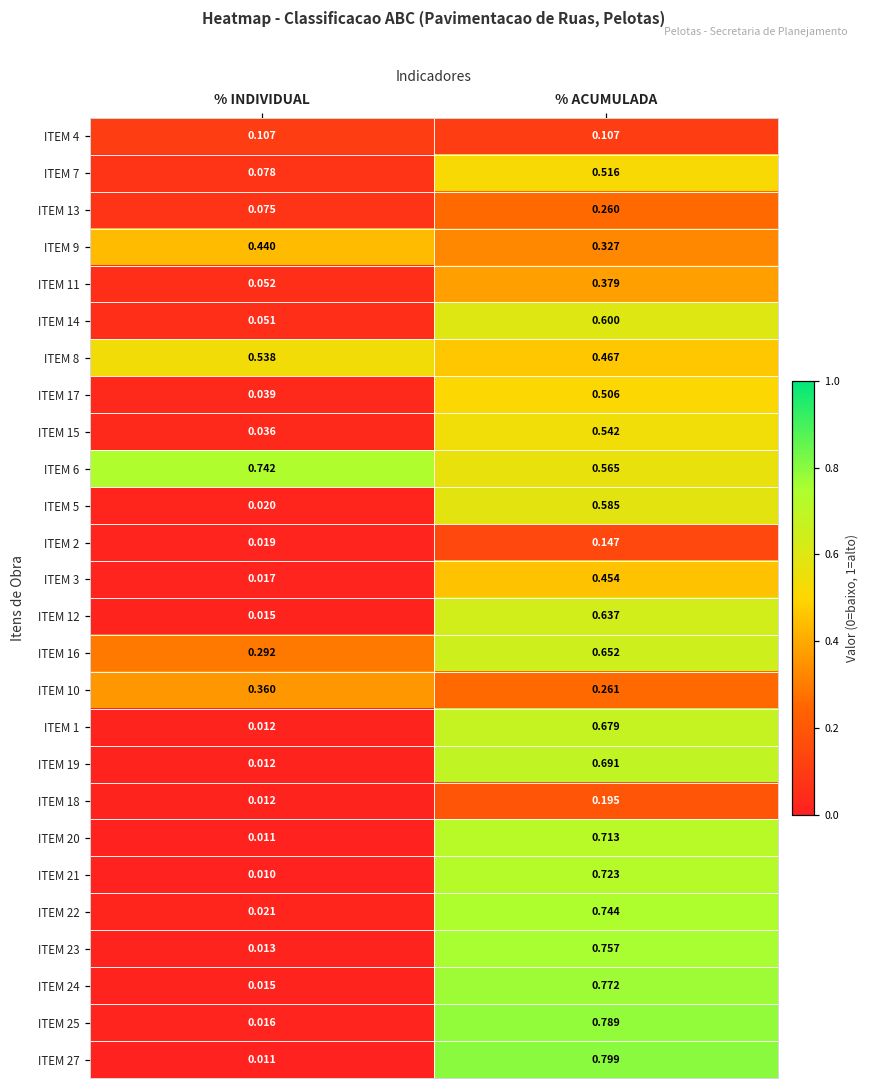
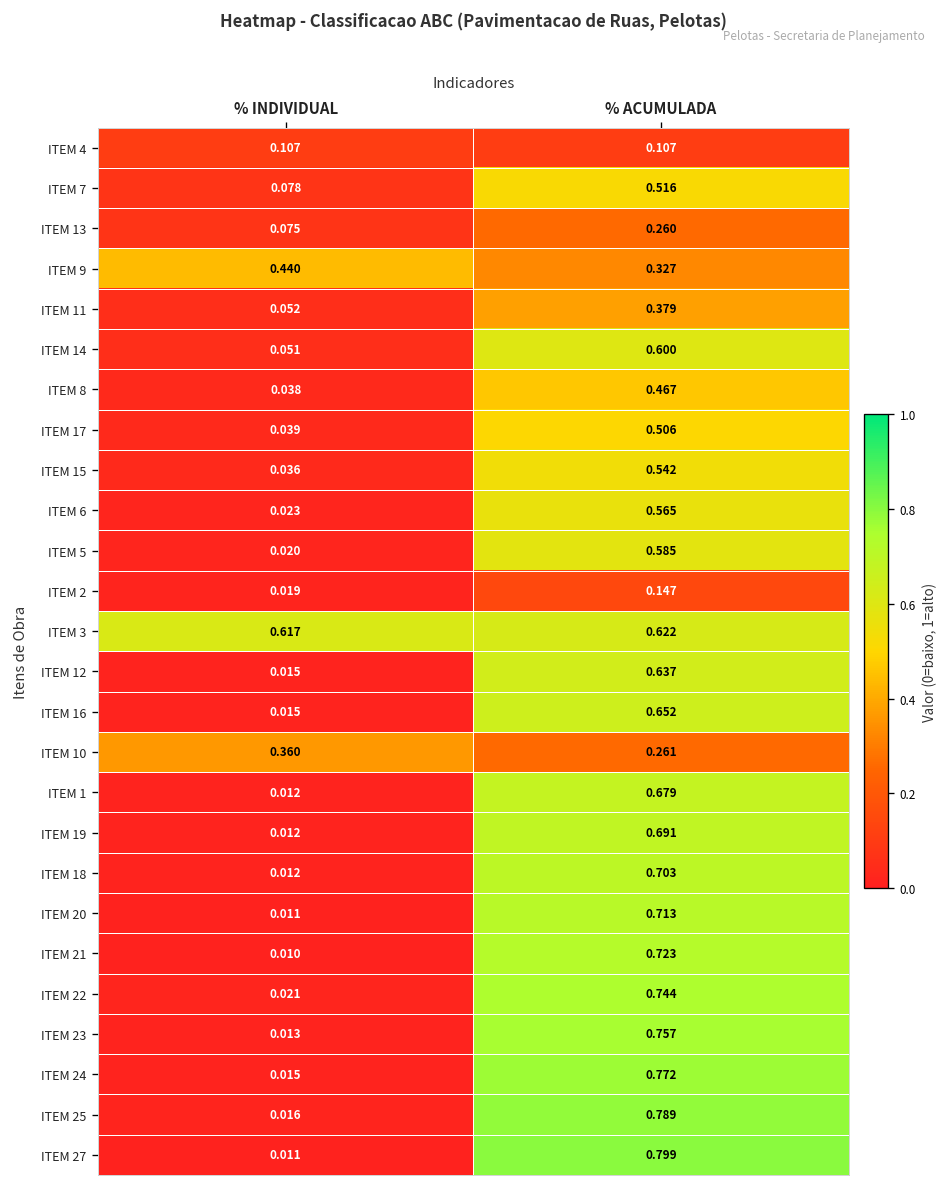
  {
    "ITEM 4": {
      "% INDIVIDUAL": 0.107,
      "% ACUMULADA": 0.107
    },
    "ITEM 7": {
      "% INDIVIDUAL": 0.078,
      "% ACUMULADA": 0.516
    },
    "ITEM 13": {
      "% INDIVIDUAL": 0.075,
      "% ACUMULADA": 0.260
    },
    "ITEM 9": {
      "% INDIVIDUAL": 0.440,
      "% ACUMULADA": 0.327
    },
    "ITEM 11": {
      "% INDIVIDUAL": 0.052,
      "% ACUMULADA": 0.379
    },
    "ITEM 14": {
      "% INDIVIDUAL": 0.051,
      "% ACUMULADA": 0.600
    },
    "ITEM 8": {
-     "% INDIVIDUAL": 0.538,
+     "% INDIVIDUAL": 0.038,
      "% ACUMULADA": 0.467
    },
    "ITEM 17": {
      "% INDIVIDUAL": 0.039,
      "% ACUMULADA": 0.506
    },
    "ITEM 15": {
      "% INDIVIDUAL": 0.036,
      "% ACUMULADA": 0.542
    },
    "ITEM 6": {
-     "% INDIVIDUAL": 0.742,
+     "% INDIVIDUAL": 0.023,
      "% ACUMULADA": 0.565
    },
    "ITEM 5": {
      "% INDIVIDUAL": 0.020,
      "% ACUMULADA": 0.585
    },
    "ITEM 2": {
      "% INDIVIDUAL": 0.019,
      "% ACUMULADA": 0.147
    },
    "ITEM 3": {
-     "% INDIVIDUAL": 0.017,
-     "% ACUMULADA": 0.454
+     "% INDIVIDUAL": 0.617,
+     "% ACUMULADA": 0.622
    },
    "ITEM 12": {
      "% INDIVIDUAL": 0.015,
      "% ACUMULADA": 0.637
    },
    "ITEM 16": {
-     "% INDIVIDUAL": 0.292,
+     "% INDIVIDUAL": 0.015,
      "% ACUMULADA": 0.652
    },
    "ITEM 10": {
      "% INDIVIDUAL": 0.360,
      "% ACUMULADA": 0.261
    },
    "ITEM 1": {
      "% INDIVIDUAL": 0.012,
      "% ACUMULADA": 0.679
    },
    "ITEM 19": {
      "% INDIVIDUAL": 0.012,
      "% ACUMULADA": 0.691
    },
    "ITEM 18": {
      "% INDIVIDUAL": 0.012,
-     "% ACUMULADA": 0.195
+     "% ACUMULADA": 0.703
    },
    "ITEM 20": {
      "% INDIVIDUAL": 0.011,
      "% ACUMULADA": 0.713
    },
    "ITEM 21": {
      "% INDIVIDUAL": 0.010,
      "% ACUMULADA": 0.723
    },
    "ITEM 22": {
      "% INDIVIDUAL": 0.021,
      "% ACUMULADA": 0.744
    },
    "ITEM 23": {
      "% INDIVIDUAL": 0.013,
      "% ACUMULADA": 0.757
    },
    "ITEM 24": {
      "% INDIVIDUAL": 0.015,
      "% ACUMULADA": 0.772
    },
    "ITEM 25": {
      "% INDIVIDUAL": 0.016,
      "% ACUMULADA": 0.789
    },
    "ITEM 27": {
      "% INDIVIDUAL": 0.011,
      "% ACUMULADA": 0.799
    }
  }
